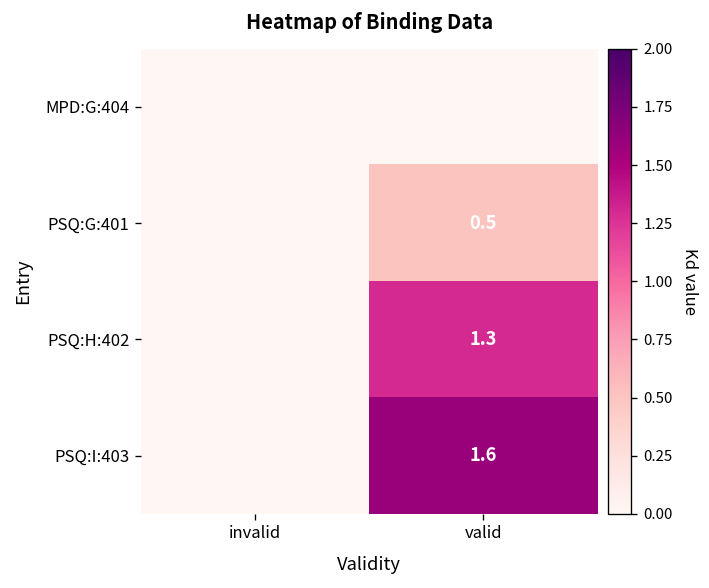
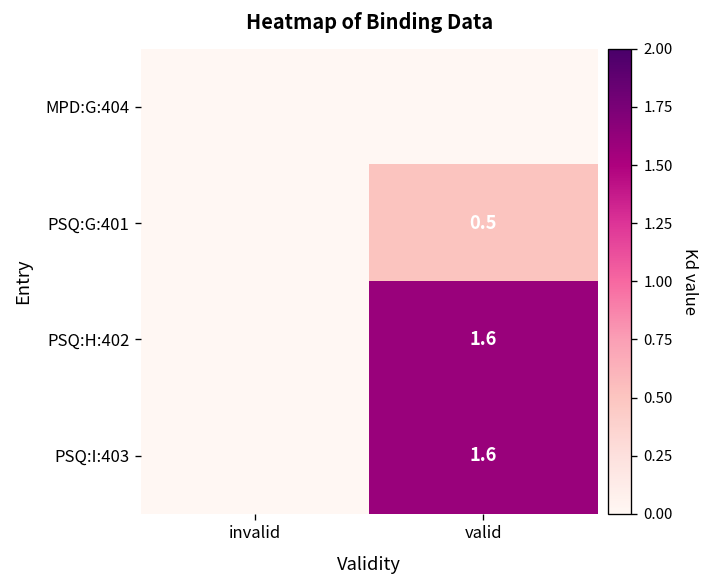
  {
    "PSQ:G:401": {
      "valid": 0.5
    },
    "PSQ:H:402": {
-     "valid": 1.3
+     "valid": 1.6
    },
    "PSQ:I:403": {
      "valid": 1.6
    }
  }
